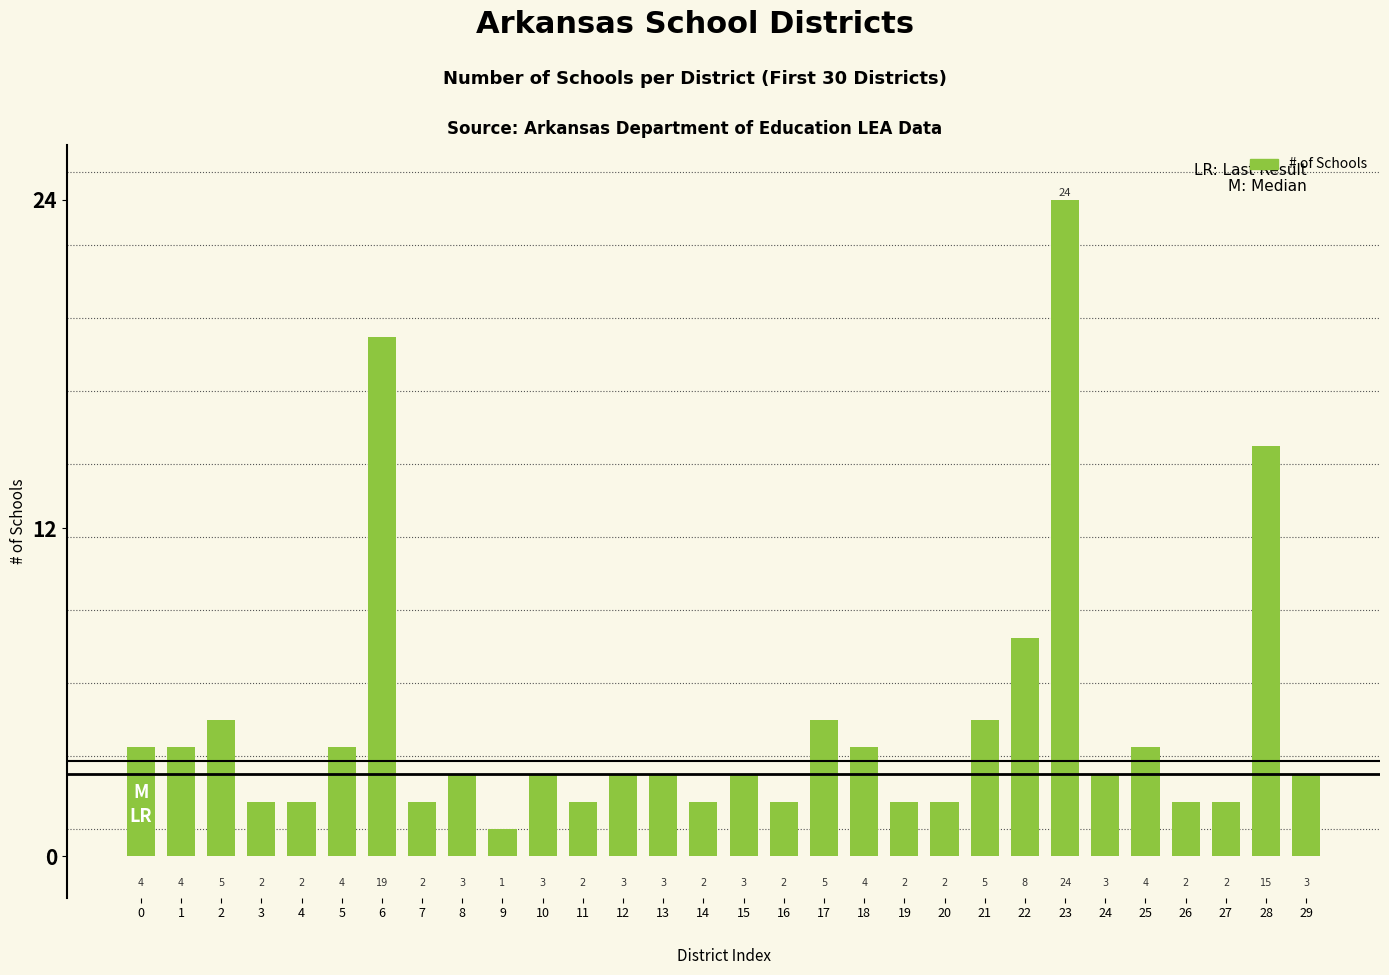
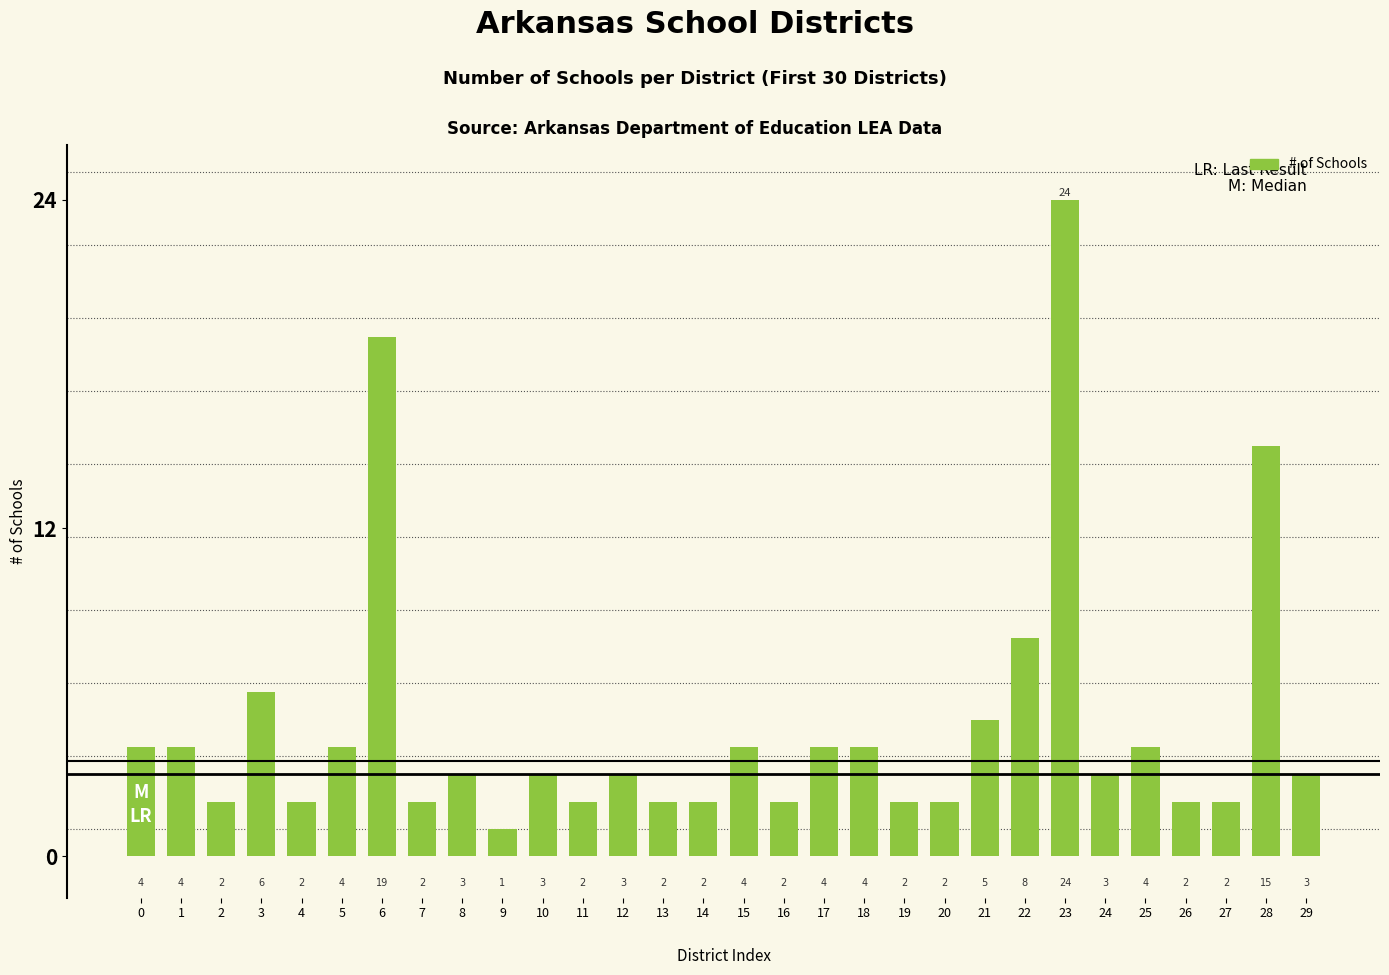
  {
-   "2": 5,
-   "3": 2,
-   "13": 3,
-   "15": 3,
-   "17": 5,
+   "2": 2,
+   "3": 6,
+   "13": 2,
+   "15": 4,
+   "17": 4,
    "23": 24
  }
